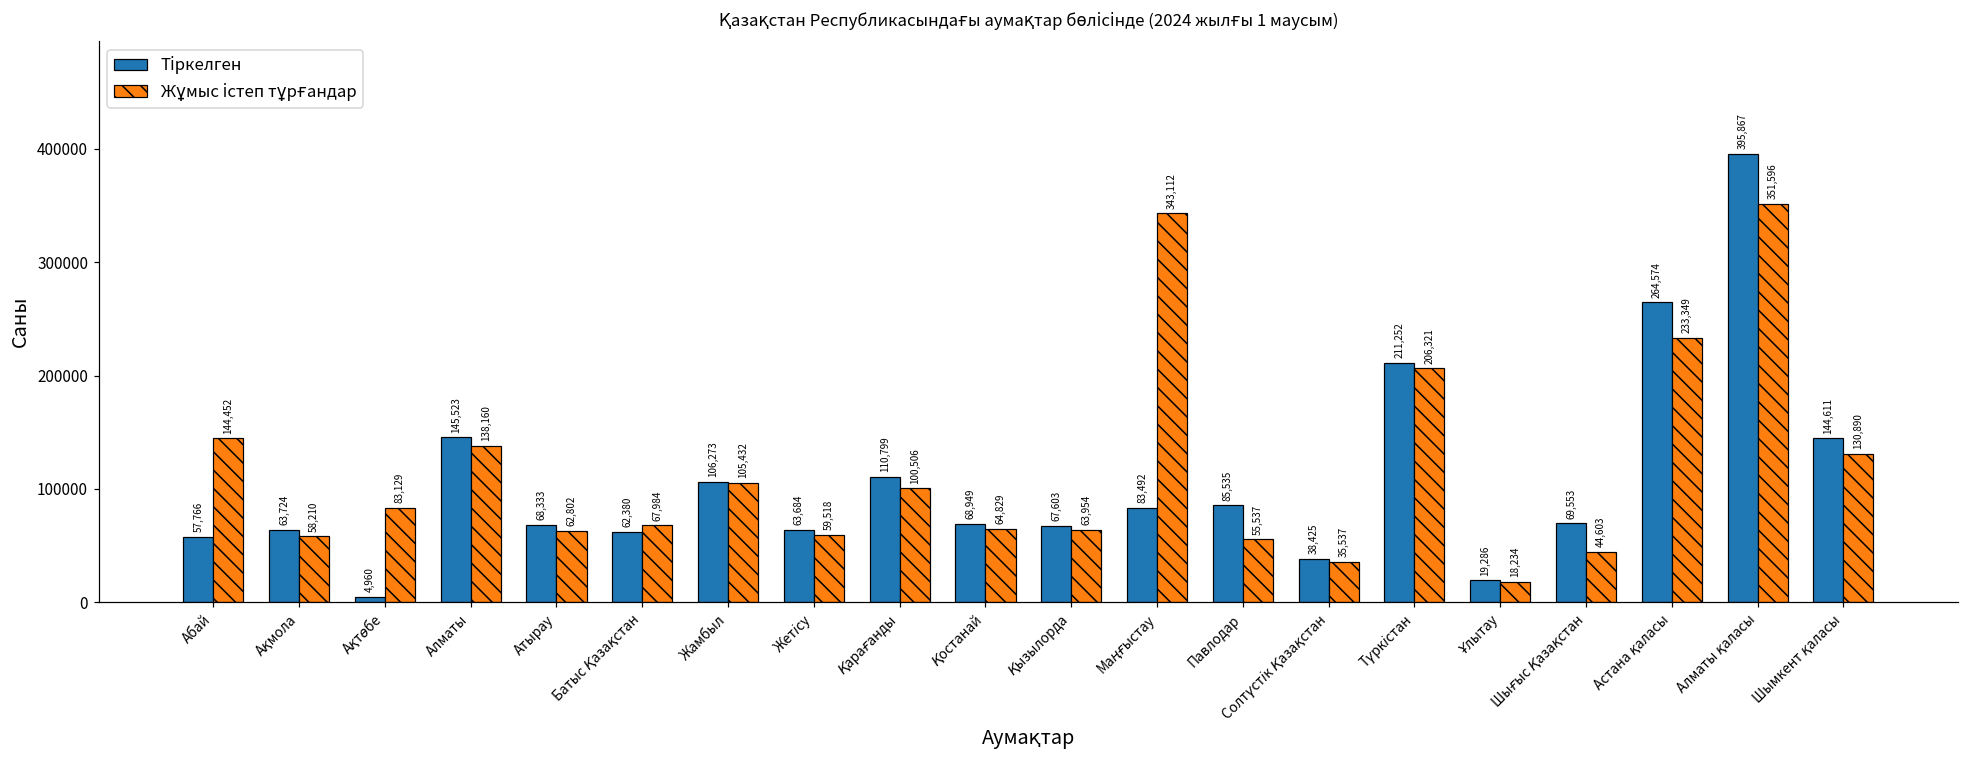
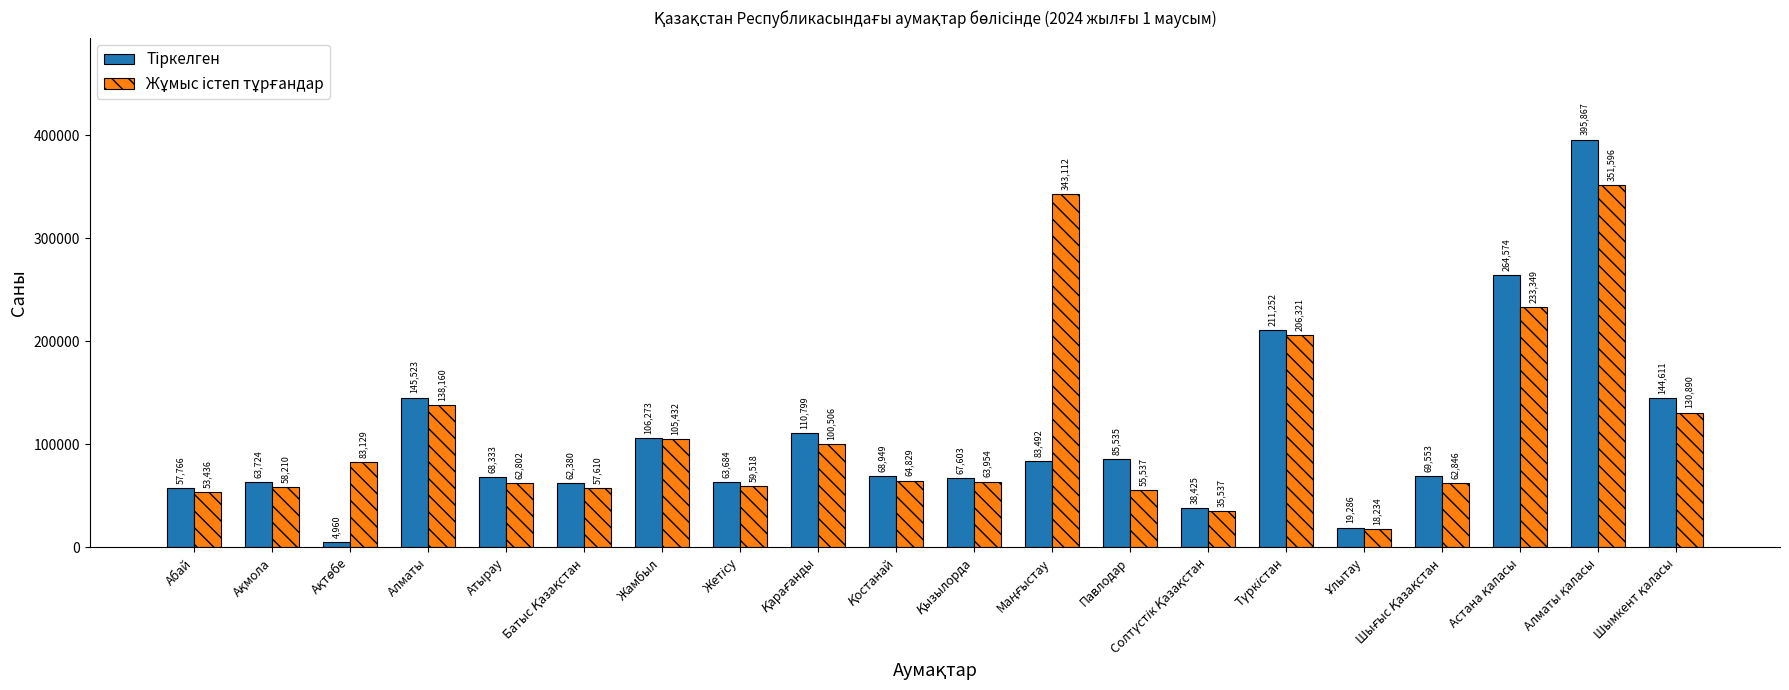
  {
    "Тіркелген": {
      "Абай": "57,766",
      "Ақмола": "63,724",
      "Ақтөбе": "4,960",
      "Алматы": "145,523",
      "Атырау": "68,333",
      "Батыс Қазақстан": "62,380",
      "Жамбыл": "106,273",
      "Жетісу": "63,684",
      "Қарағанды": "110,799",
      "Қостанай": "68,949",
      "Қызылорда": "67,603",
      "Маңғыстау": "83,492",
      "Павлодар": "85,535",
      "Солтүстік Қазақстан": "38,425",
      "Түркістан": "211,252",
      "Ұлытау": "19,286",
      "Шығыс Қазақстан": "69,553",
      "Астана қаласы": "264,574",
      "Алматы қаласы": "395,867",
      "Шымкент қаласы": "144,611"
    },
    "Жұмыс істеп тұрғандар": {
-     "Абай": "144,452",
+     "Абай": "53,436",
      "Ақмола": "58,210",
      "Ақтөбе": "83,129",
      "Алматы": "138,160",
      "Атырау": "62,802",
-     "Батыс Қазақстан": "67,984",
+     "Батыс Қазақстан": "57,610",
      "Жамбыл": "105,432",
      "Жетісу": "59,518",
      "Қарағанды": "100,506",
      "Қостанай": "64,829",
      "Қызылорда": "63,954",
      "Маңғыстау": "343,112",
      "Павлодар": "55,537",
      "Солтүстік Қазақстан": "35,537",
      "Түркістан": "206,321",
      "Ұлытау": "18,234",
-     "Шығыс Қазақстан": "44,603",
+     "Шығыс Қазақстан": "62,846",
      "Астана қаласы": "233,349",
      "Алматы қаласы": "351,596",
      "Шымкент қаласы": "130,890"
    }
  }
